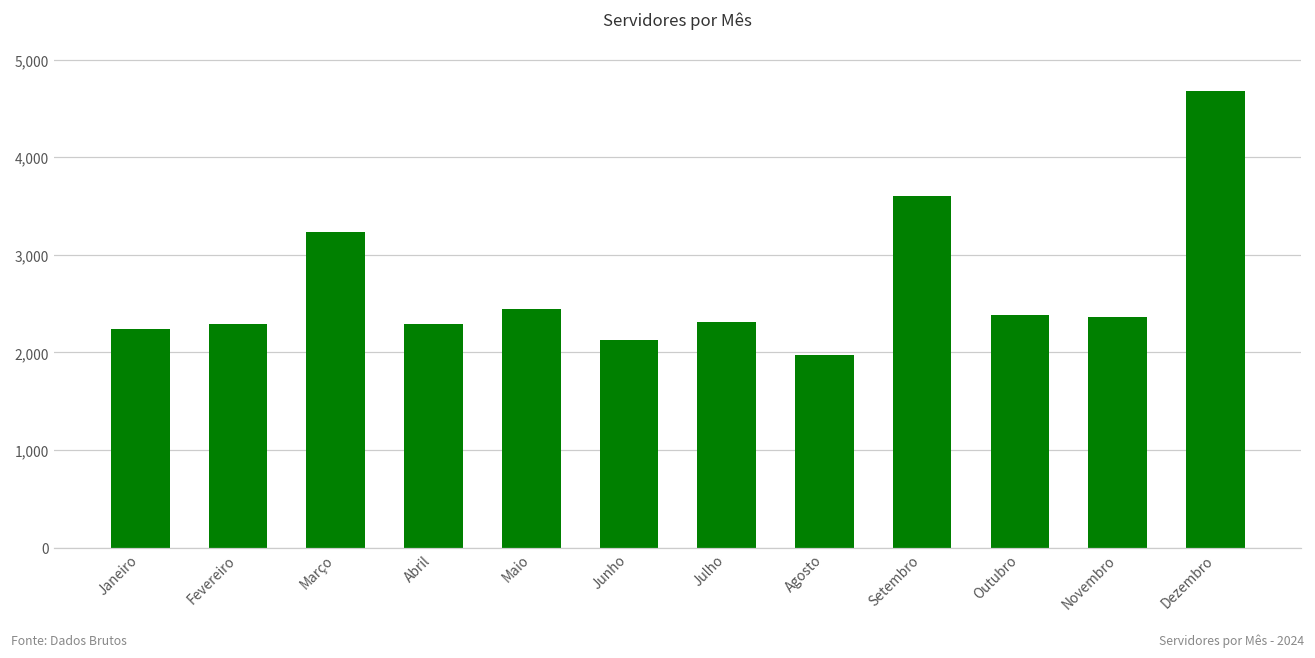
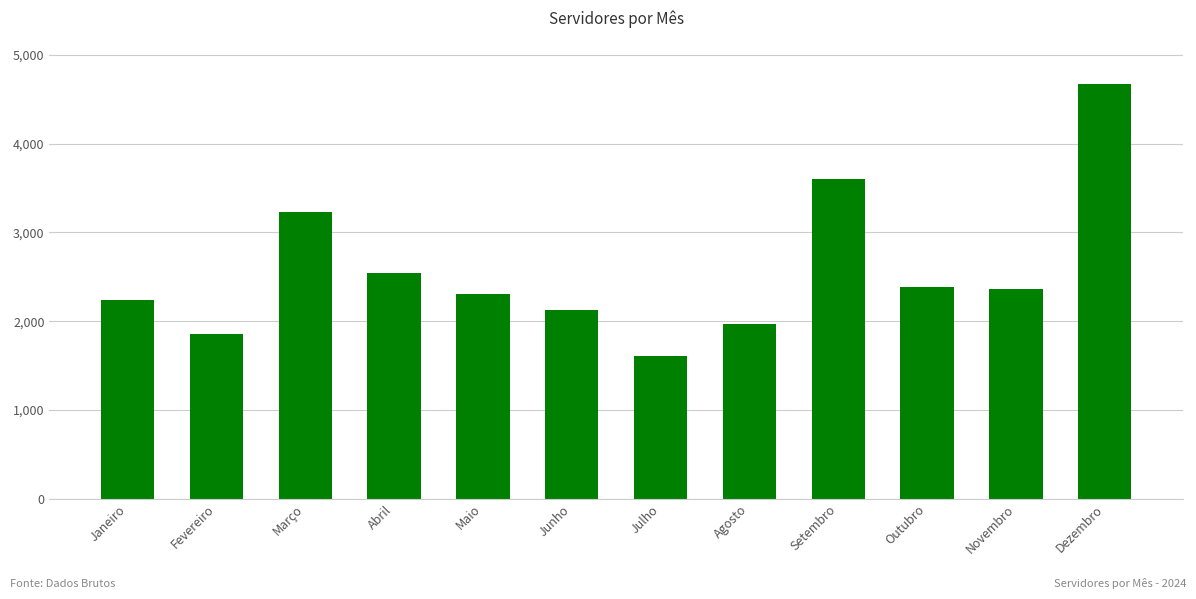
  {
    "Janeiro": "2,200",
-   "Fevereiro": "2,300",
+   "Fevereiro": "1,900",
    "Março": "3,200",
-   "Abril": "2,300",
-   "Maio": "2,400",
+   "Abril": "2,500",
+   "Maio": "2,300",
    "Junho": "2,100",
-   "Julho": "2,300",
+   "Julho": "1,600",
    "Agosto": "2,000",
    "Setembro": "3,600",
    "Outubro": "2,400",
    "Novembro": "2,400",
    "Dezembro": "4,700"
  }
